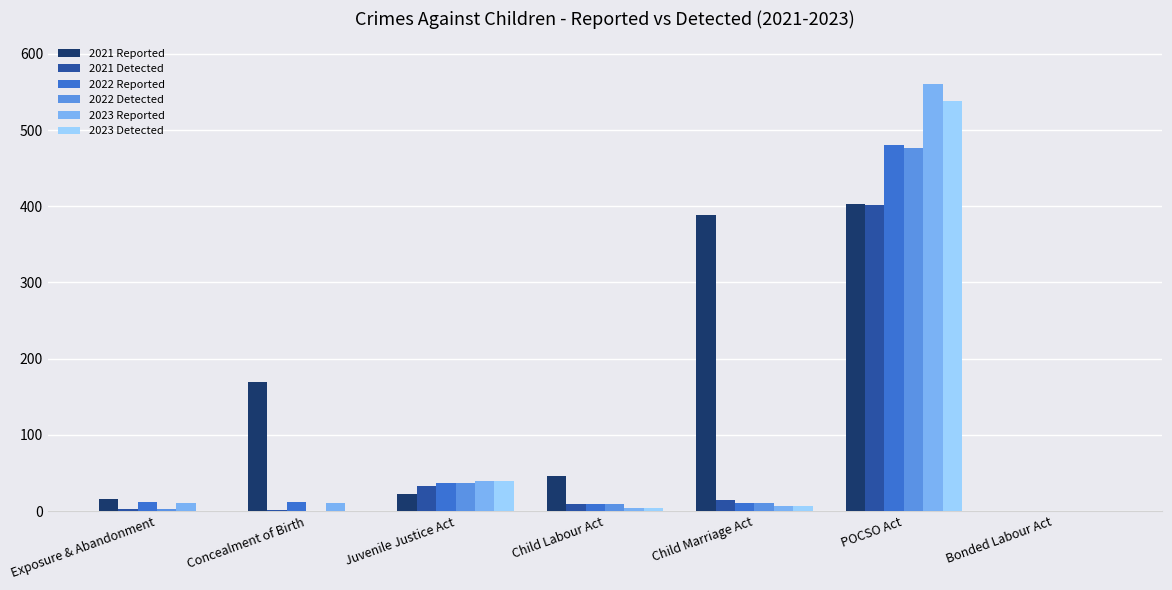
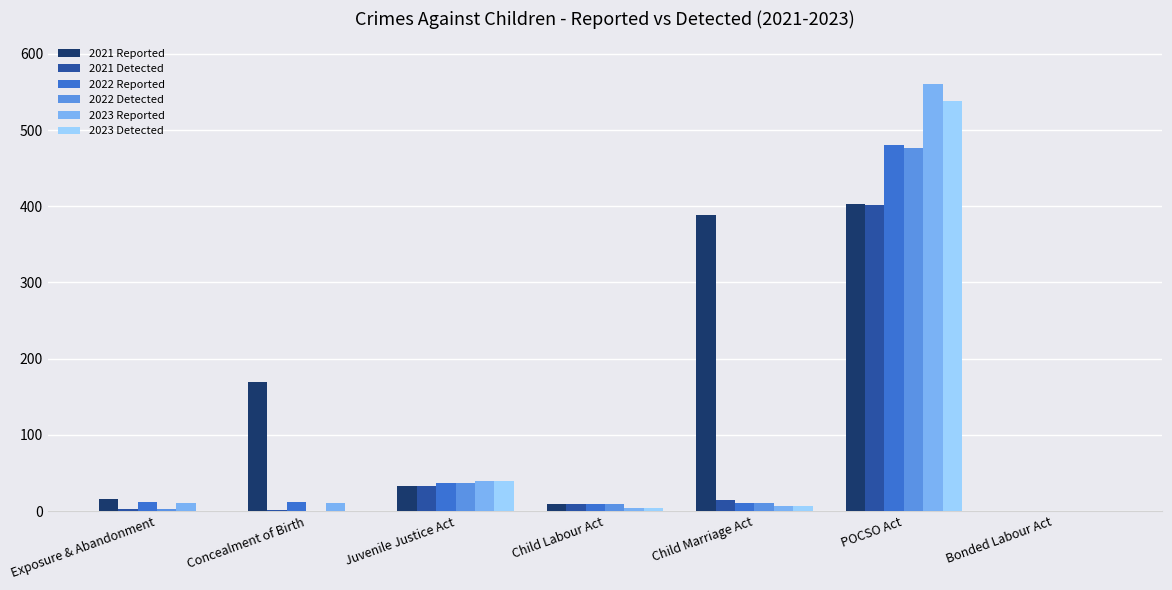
  {
    "2021 Reported": {
      "Exposure & Abandonment": 20,
      "Concealment of Birth": 170,
-     "Juvenile Justice Act": 20,
-     "Child Labour Act": 50,
+     "Juvenile Justice Act": 30,
+     "Child Labour Act": 10,
      "Child Marriage Act": 390,
      "POCSO Act": 400,
      "Bonded Labour Act": 0
    }
  }
